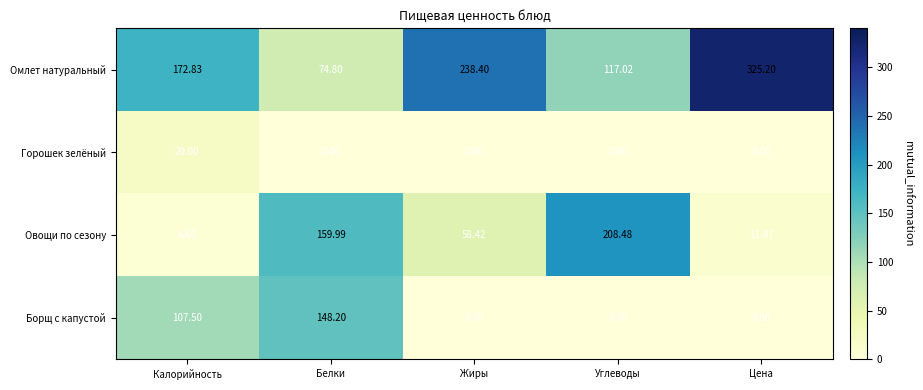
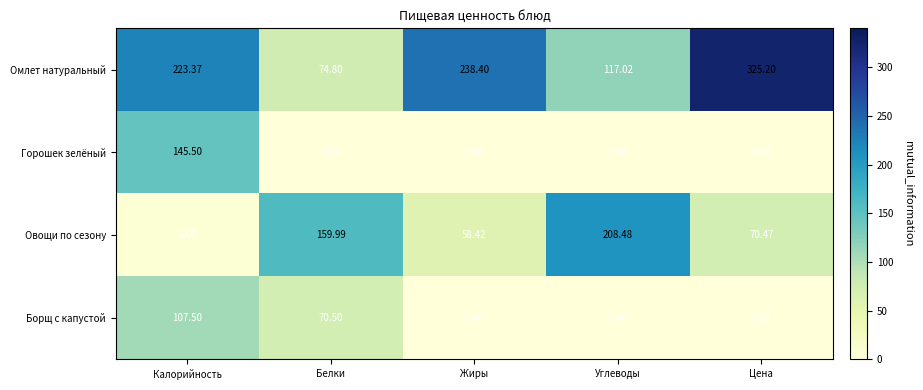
  {
    "Омлет натуральный": {
-     "Калорийность": 172.83,
+     "Калорийность": 223.37,
      "Белки": 74.80,
      "Жиры": 238.40,
      "Углеводы": 117.02,
      "Цена": 325.20
    },
    "Горошек зелёный": {
-     "Калорийность": 20.00
+     "Калорийность": 145.50
    },
    "Овощи по сезону": {
      "Белки": 159.99,
      "Жиры": 58.42,
      "Углеводы": 208.48,
-     "Цена": 11.47
+     "Цена": 70.47
    },
    "Борщ с капустой": {
      "Калорийность": 107.50,
-     "Белки": 148.20
+     "Белки": 70.50
    }
  }
